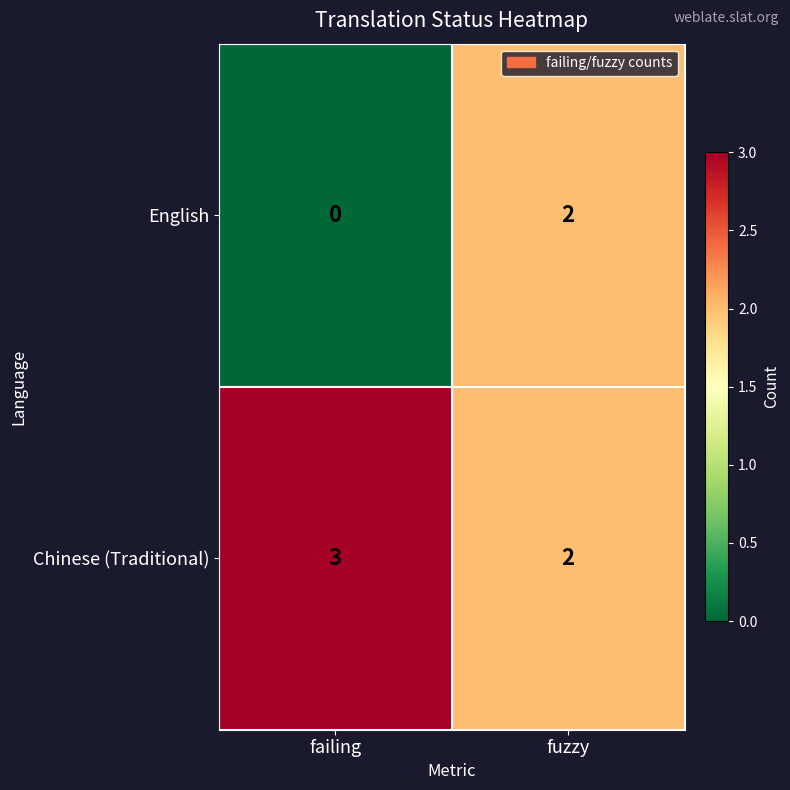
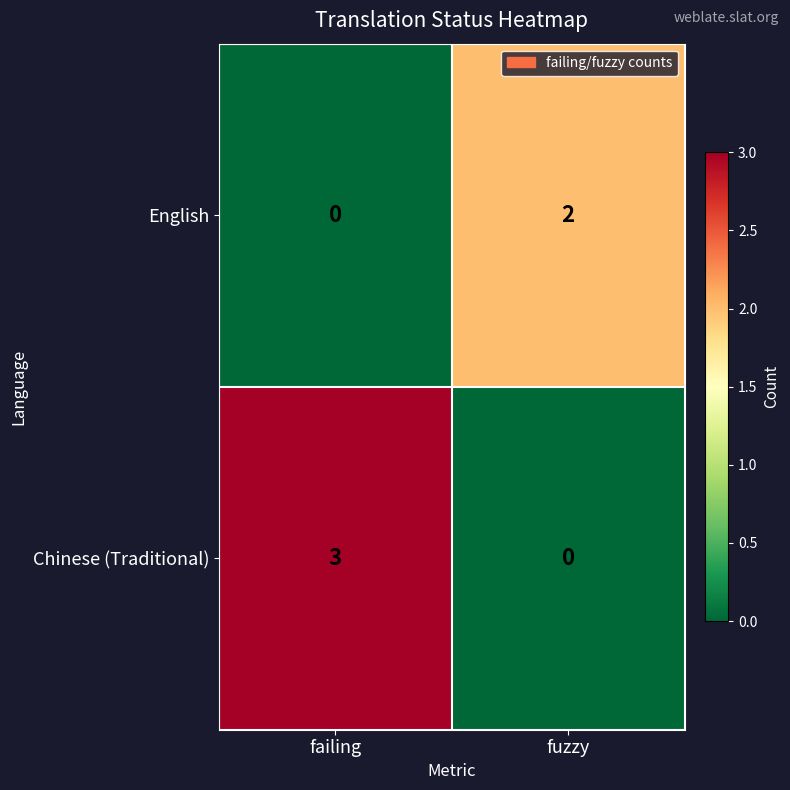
  {
    "English": {
      "failing": 0,
      "fuzzy": 2
    },
    "Chinese (Traditional)": {
      "failing": 3,
-     "fuzzy": 2
+     "fuzzy": 0
    }
  }
